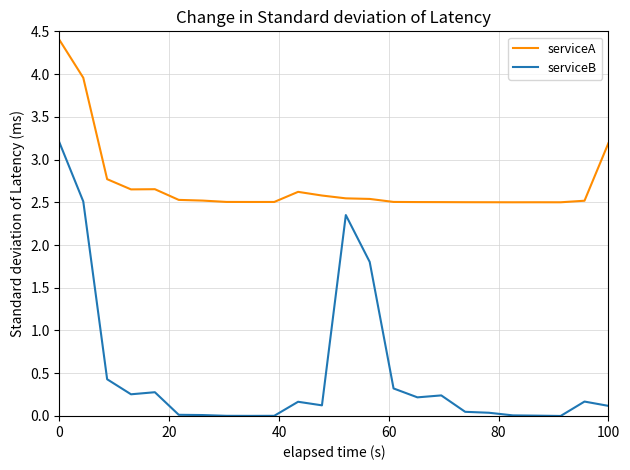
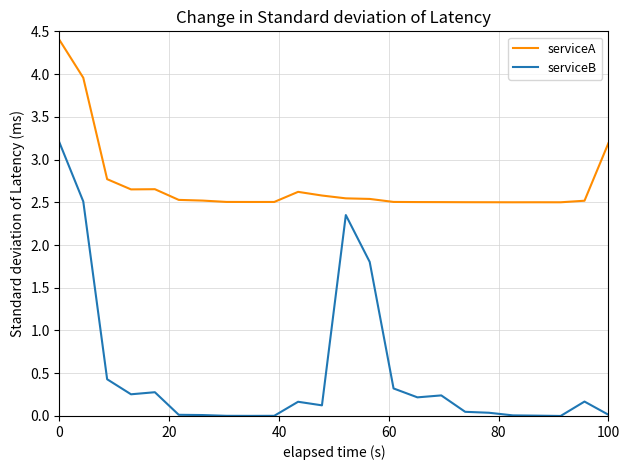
  {
    "serviceA": {
      "0": 4.4,
      "100": 3.2
    },
    "serviceB": {
      "0": 3.2,
-     "100": 0.1
+     "100": 0.0
    }
  }
